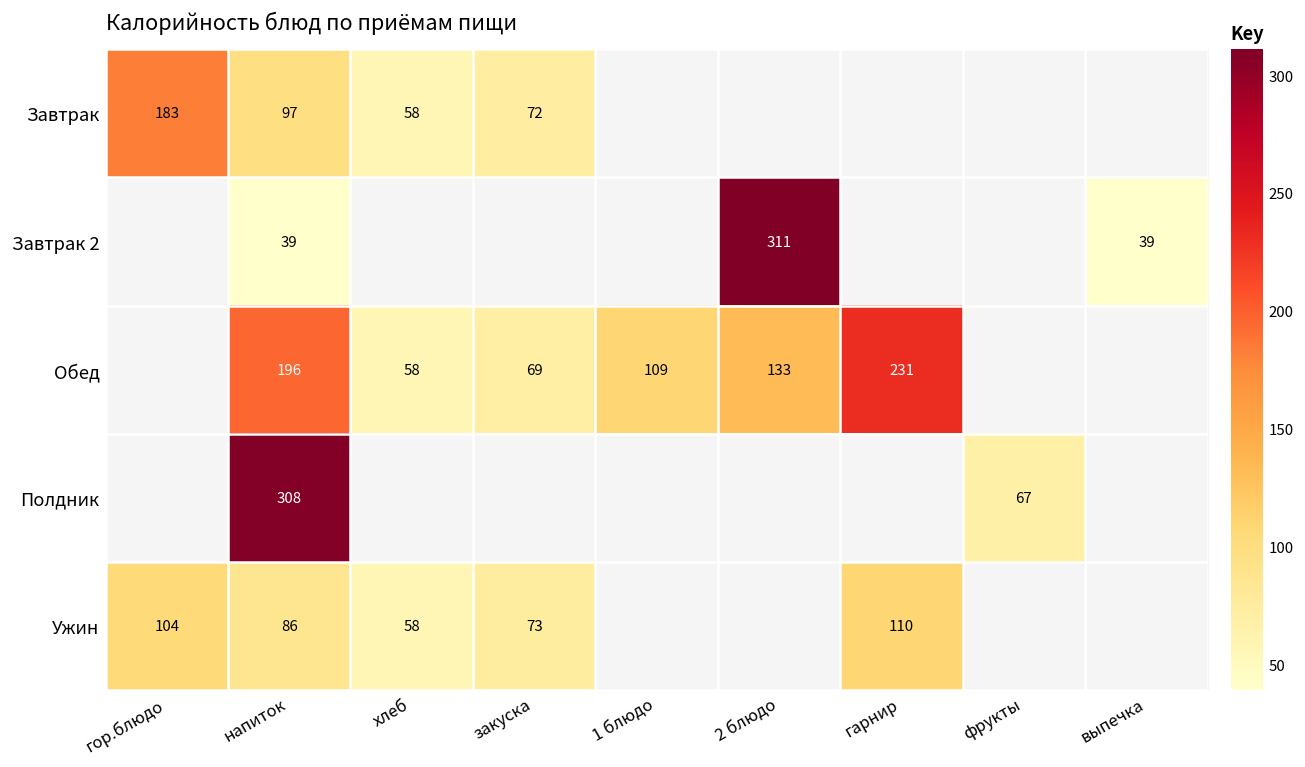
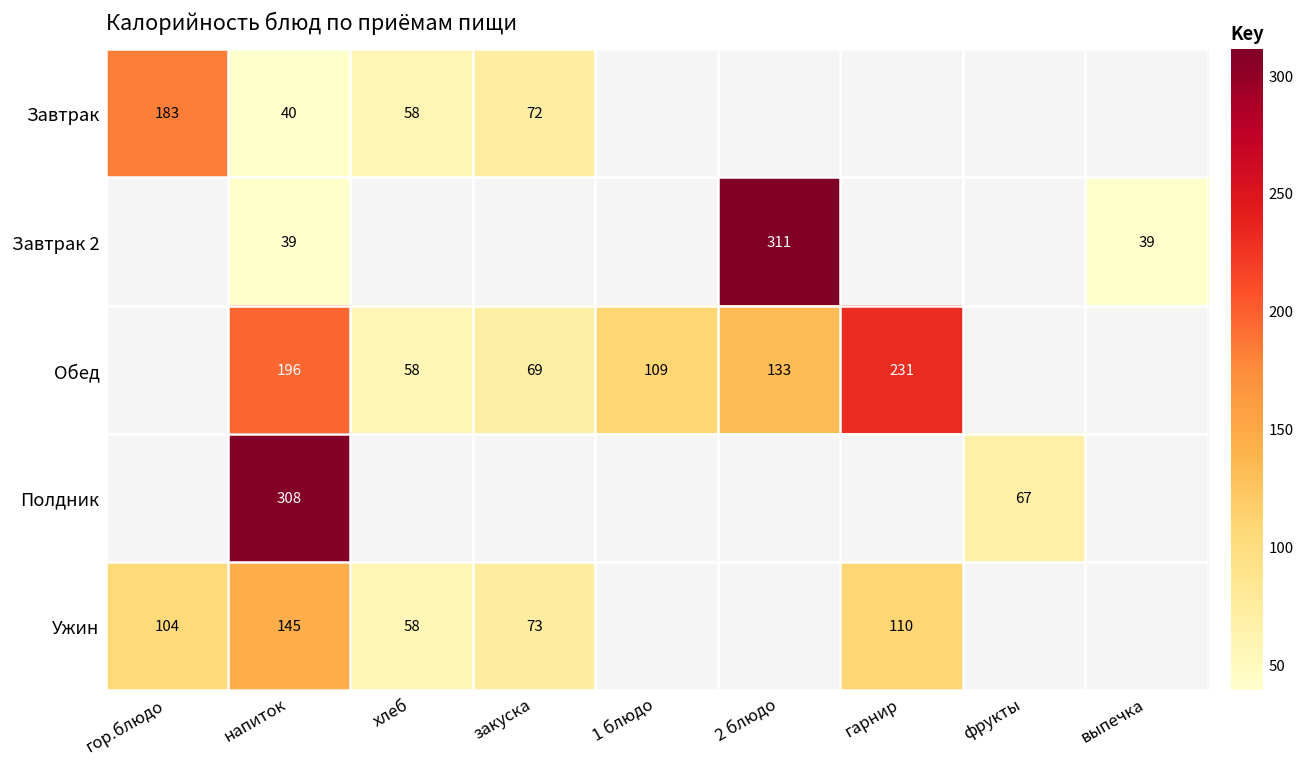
  {
    "Завтрак": {
      "гор.блюдо": 183,
-     "напиток": 97,
+     "напиток": 40,
      "хлеб": 58,
      "закуска": 72
    },
    "Завтрак 2": {
      "напиток": 39,
      "2 блюдо": 311,
      "выпечка": 39
    },
    "Обед": {
      "напиток": 196,
      "хлеб": 58,
      "закуска": 69,
      "1 блюдо": 109,
      "2 блюдо": 133,
      "гарнир": 231
    },
    "Полдник": {
      "напиток": 308,
      "фрукты": 67
    },
    "Ужин": {
      "гор.блюдо": 104,
-     "напиток": 86,
+     "напиток": 145,
      "хлеб": 58,
      "закуска": 73,
      "гарнир": 110
    }
  }
